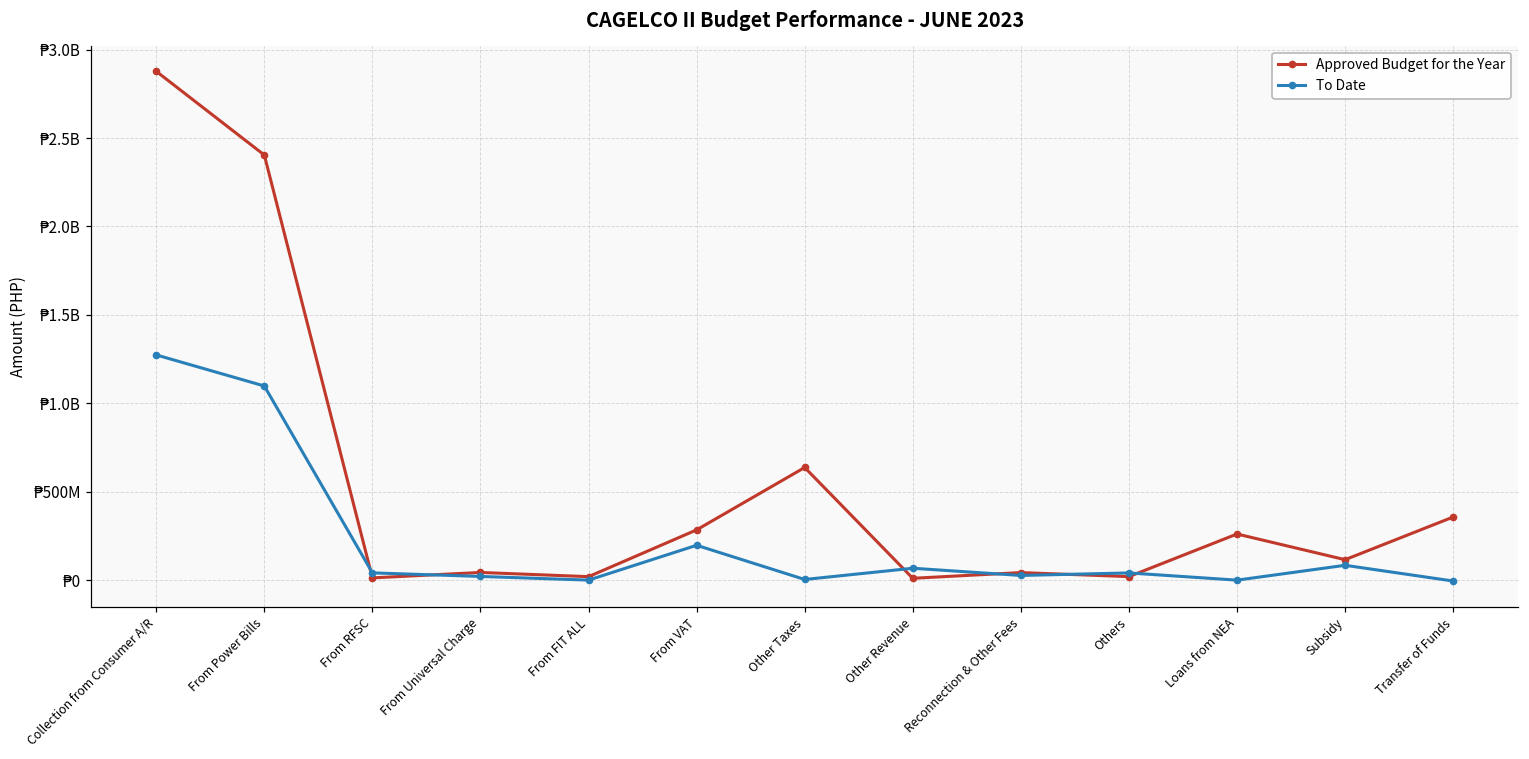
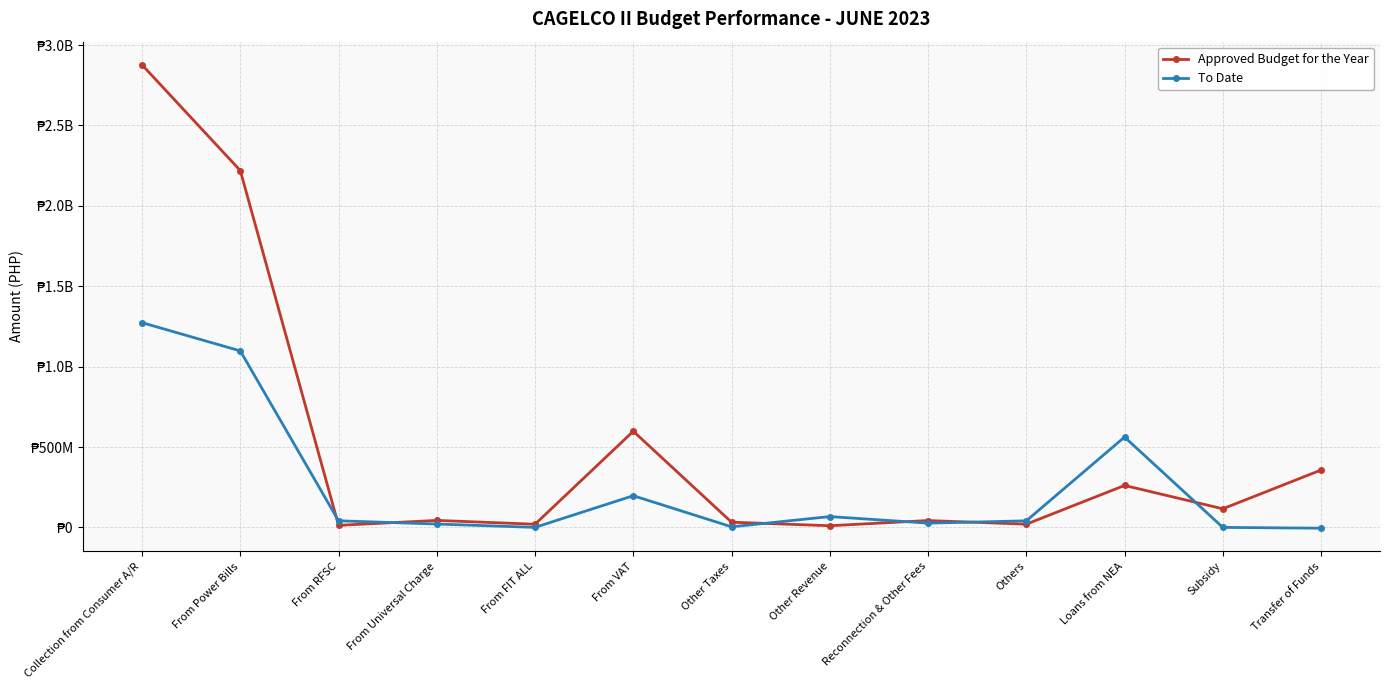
  {
    "Approved Budget for the Year": {
      "Collection from Consumer A/R": "₱2880000000",
-     "From Power Bills": "₱2400000000",
+     "From Power Bills": "₱2220000000",
      "From RFSC": "₱10000000",
      "From Universal Charge": "₱40000000",
      "From FIT ALL": "₱20000000",
-     "From VAT": "₱280000000",
-     "Other Taxes": "₱640000000",
+     "From VAT": "₱600000000",
+     "Other Taxes": "₱30000000",
      "Other Revenue": "₱10000000",
      "Reconnection & Other Fees": "₱40000000",
      "Others": "₱20000000",
      "Loans from NEA": "₱260000000",
      "Subsidy": "₱120000000",
      "Transfer of Funds": "₱360000000"
    },
    "To Date": {
      "Collection from Consumer A/R": "₱1270000000",
      "From Power Bills": "₱1100000000",
      "From RFSC": "₱40000000",
      "From Universal Charge": "₱20000000",
      "From FIT ALL": "₱0",
      "From VAT": "₱200000000",
      "Other Taxes": "₱0",
      "Other Revenue": "₱70000000",
      "Reconnection & Other Fees": "₱30000000",
      "Others": "₱40000000",
-     "Loans from NEA": "₱0",
-     "Subsidy": "₱80000000",
+     "Loans from NEA": "₱560000000",
+     "Subsidy": "₱0",
      "Transfer of Funds": "₱-10000000"
    }
  }
